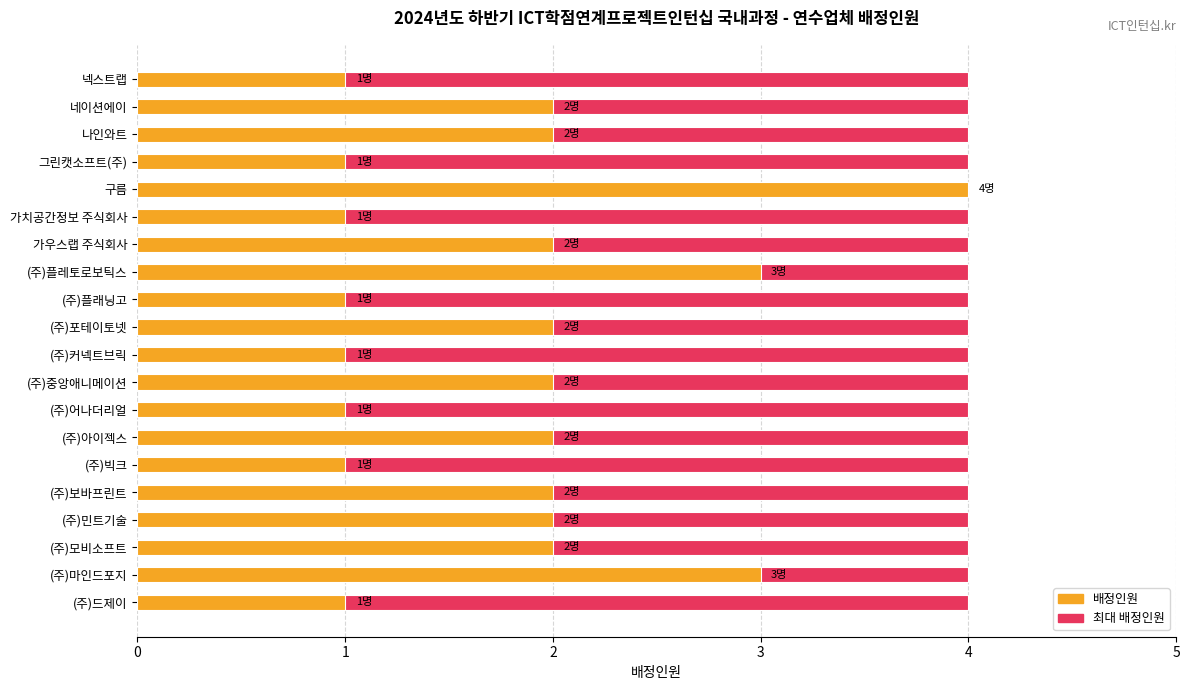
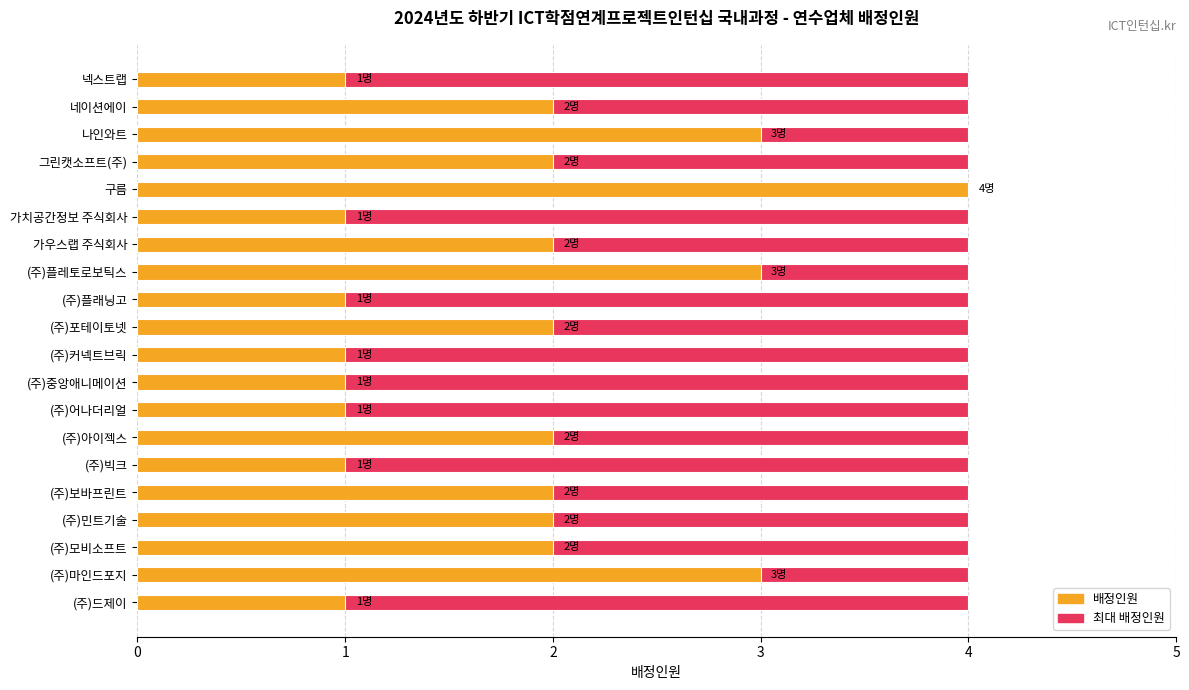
  {
    "배정인원": {
-     "나인와트": "2명",
-     "그린캣소프트(주)": "1명",
+     "나인와트": "3명",
+     "그린캣소프트(주)": "2명",
      "구름": "4명",
-     "(주)중앙애니메이션": "2명"
+     "(주)중앙애니메이션": "1명"
    }
  }
